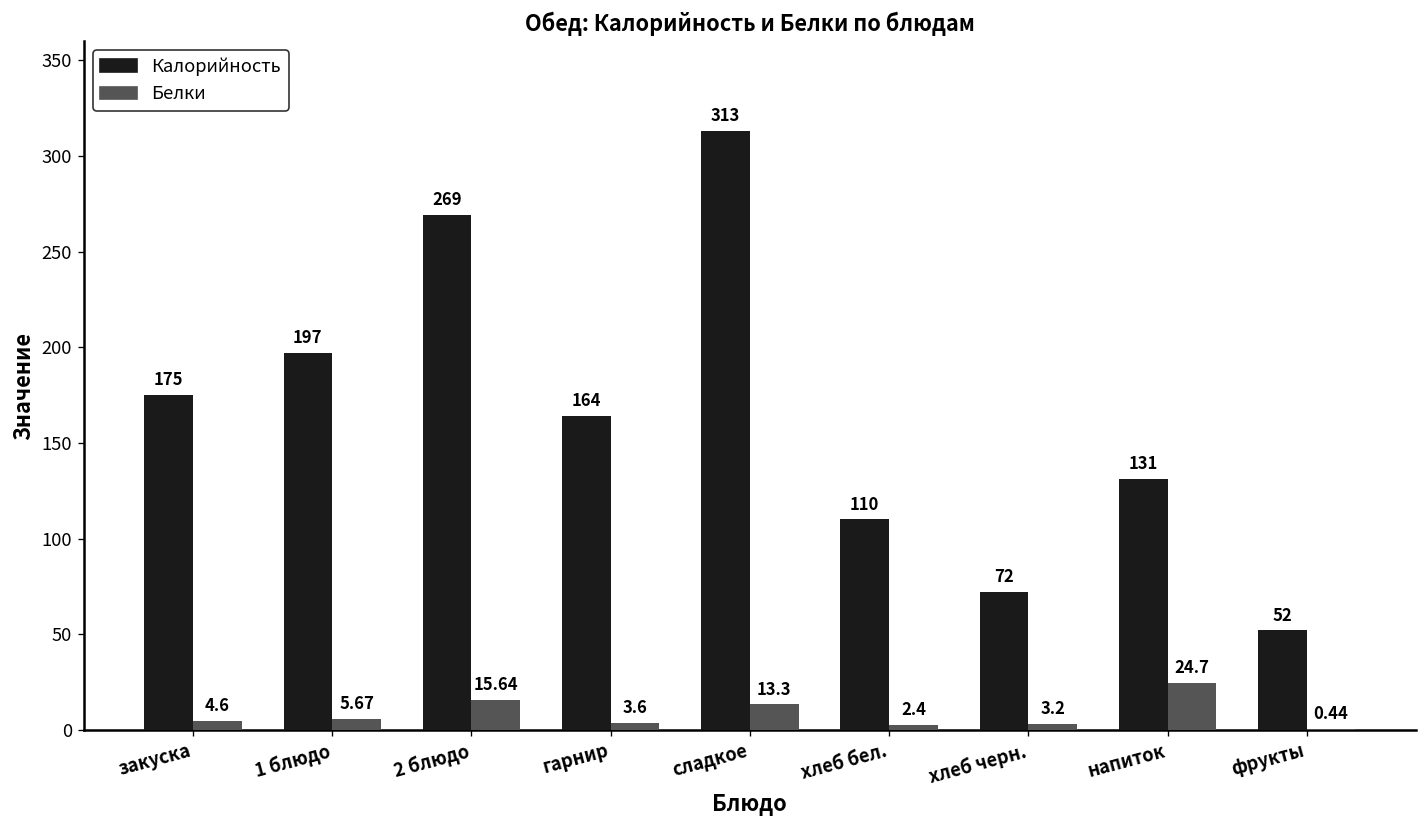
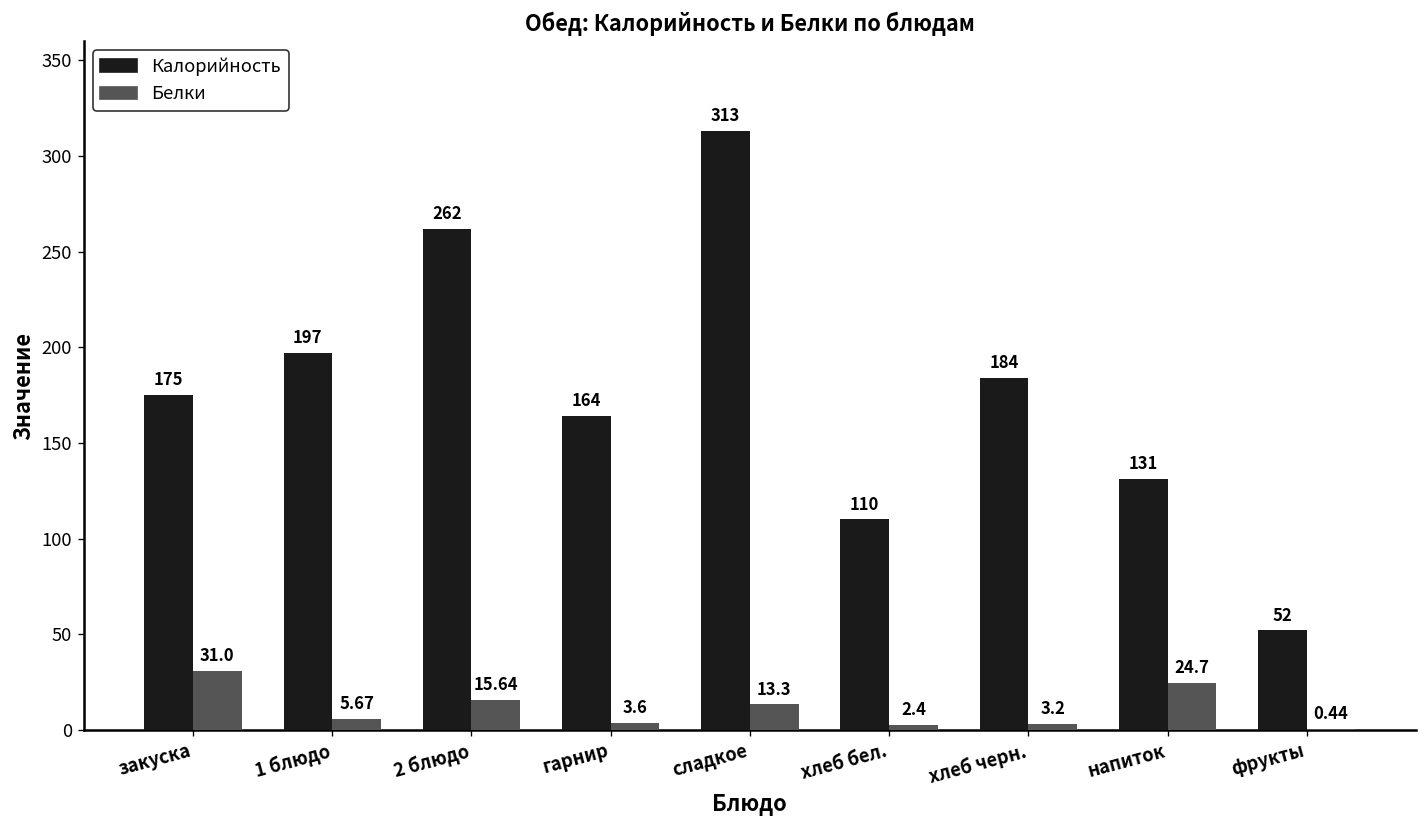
  {
    "Калорийность": {
      "закуска": 175,
      "1 блюдо": 197,
-     "2 блюдо": 269,
+     "2 блюдо": 262,
      "гарнир": 164,
      "сладкое": 313,
      "хлеб бел.": 110,
-     "хлеб черн.": 72,
+     "хлеб черн.": 184,
      "напиток": 131,
      "фрукты": 52
    },
    "Белки": {
-     "закуска": 4.6,
+     "закуска": 31.0,
      "1 блюдо": 5.67,
      "2 блюдо": 15.64,
      "гарнир": 3.6,
      "сладкое": 13.3,
      "хлеб бел.": 2.4,
      "хлеб черн.": 3.2,
      "напиток": 24.7,
      "фрукты": 0.44
    }
  }
